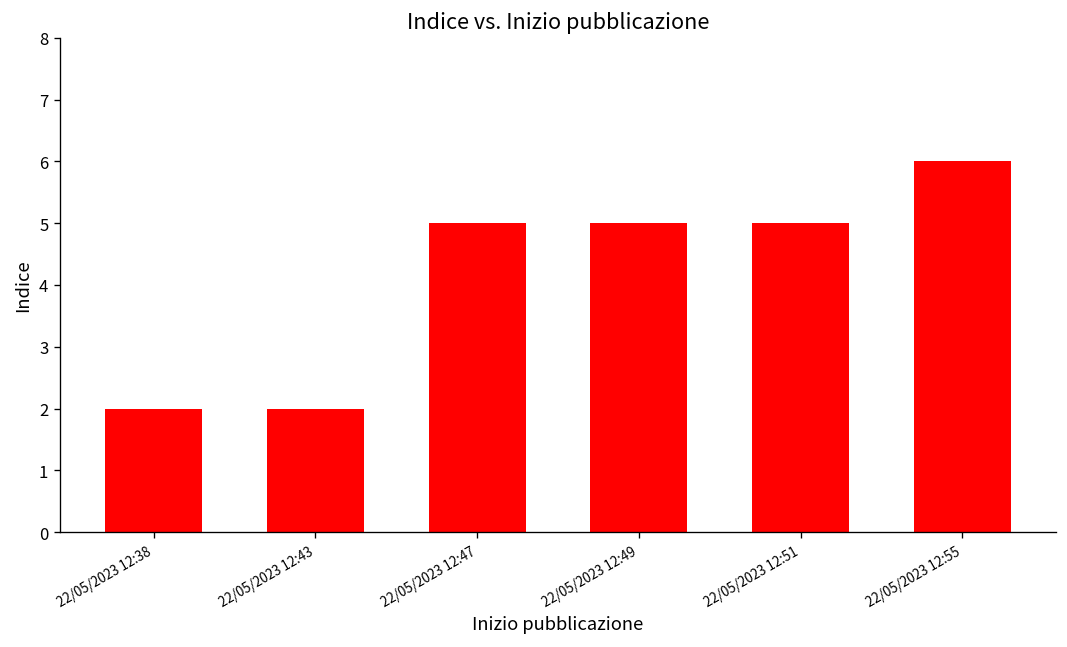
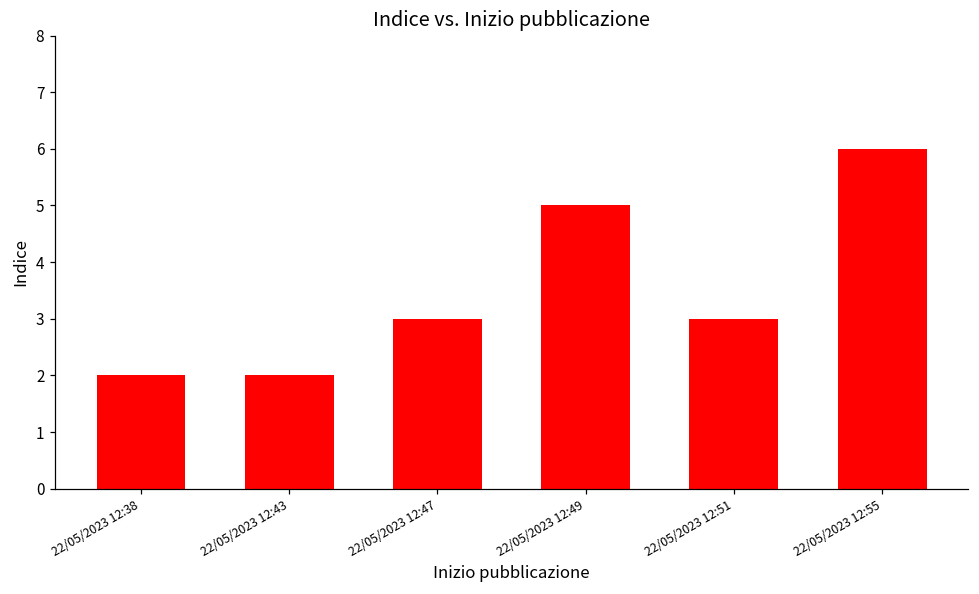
  {
    "22/05/2023 12:38": 2,
    "22/05/2023 12:43": 2,
-   "22/05/2023 12:47": 5,
+   "22/05/2023 12:47": 3,
    "22/05/2023 12:49": 5,
-   "22/05/2023 12:51": 5,
+   "22/05/2023 12:51": 3,
    "22/05/2023 12:55": 6
  }
